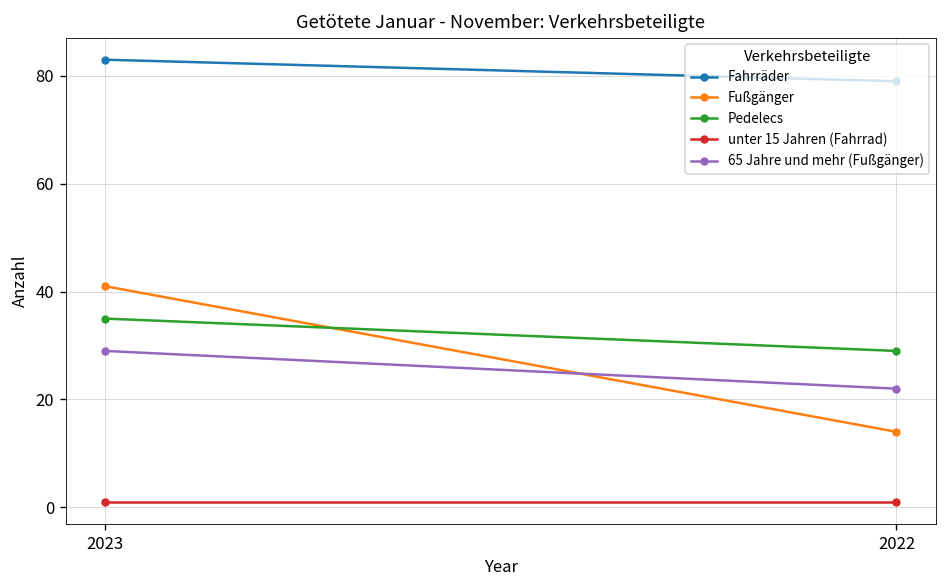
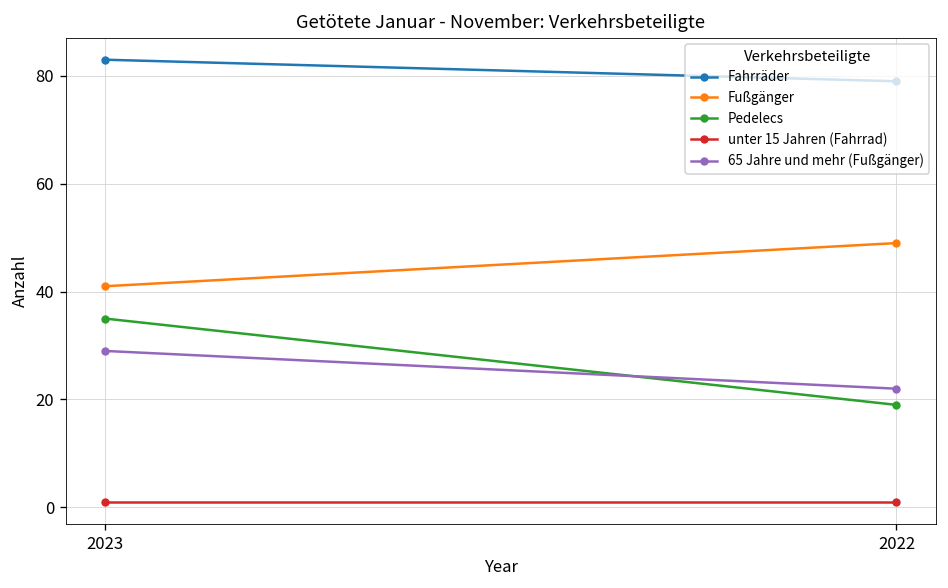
  {
    "Fahrräder": {
      "2023": 83
    },
    "Fußgänger": {
      "2023": 41,
-     "2022": 14
+     "2022": 49
    },
    "Pedelecs": {
      "2023": 35,
-     "2022": 29
+     "2022": 19
    },
    "unter 15 Jahren (Fahrrad)": {
      "2023": 1,
      "2022": 1
    },
    "65 Jahre und mehr (Fußgänger)": {
      "2023": 29,
      "2022": 22
    }
  }
